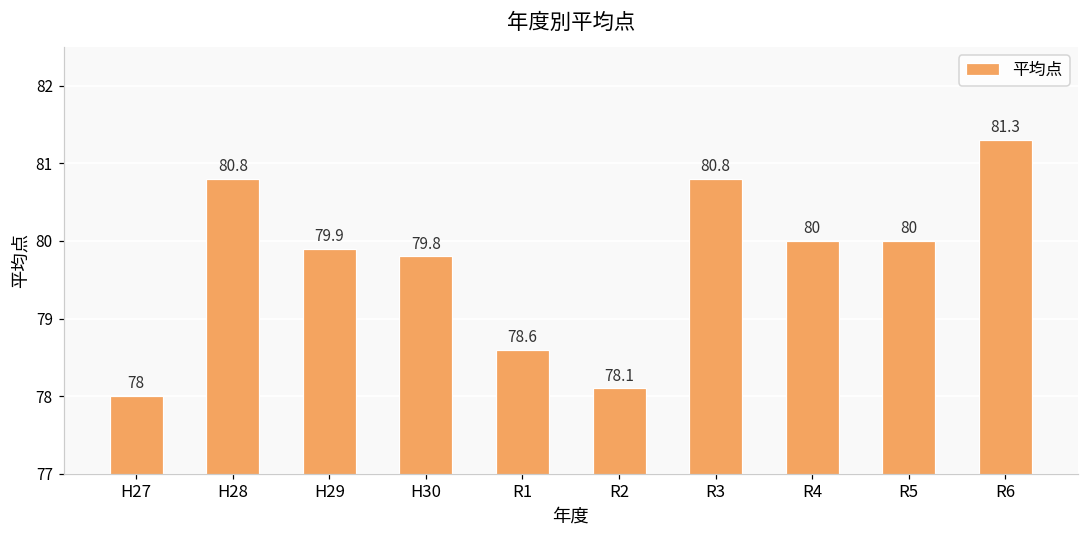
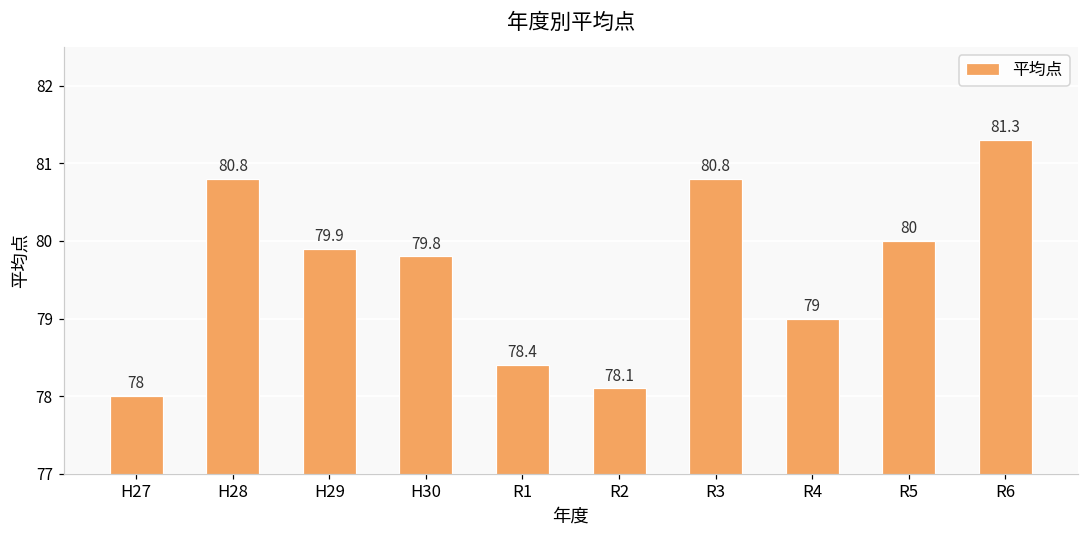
  {
    "H27": 78,
    "H28": 80.8,
    "H29": 79.9,
    "H30": 79.8,
-   "R1": 78.6,
+   "R1": 78.4,
    "R2": 78.1,
    "R3": 80.8,
-   "R4": 80,
+   "R4": 79,
    "R5": 80,
    "R6": 81.3
  }
